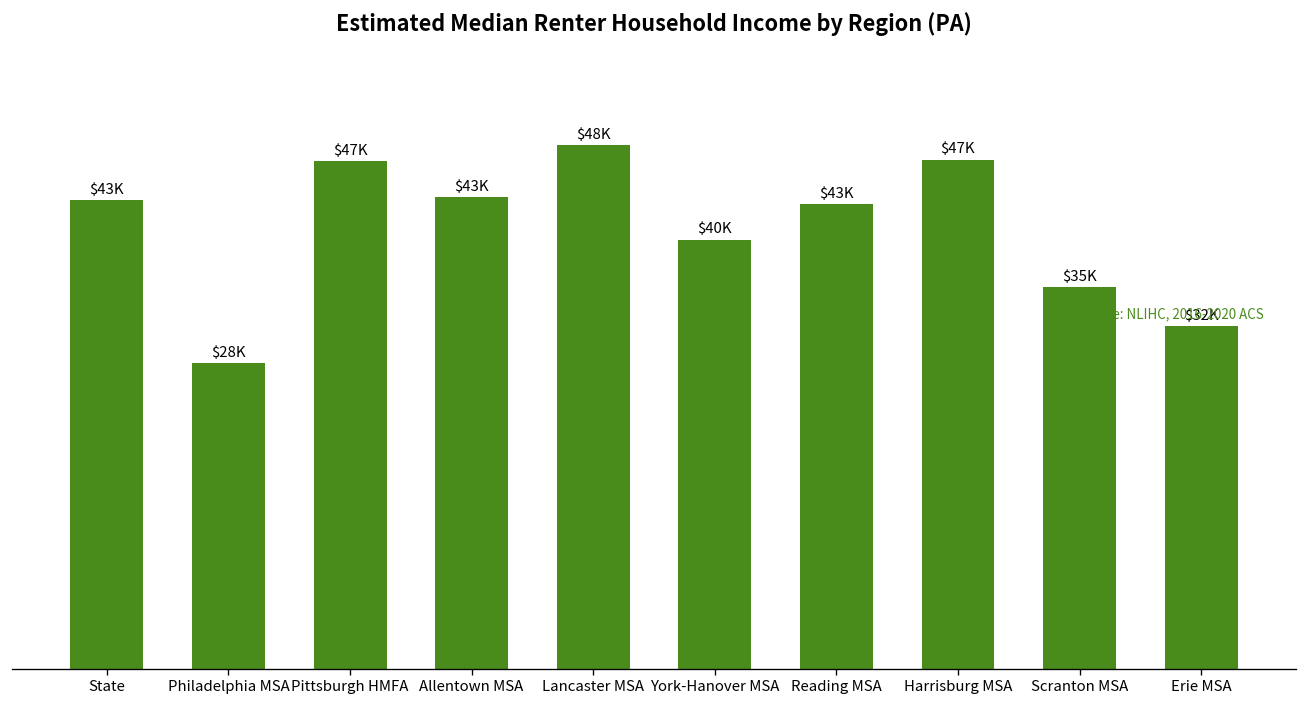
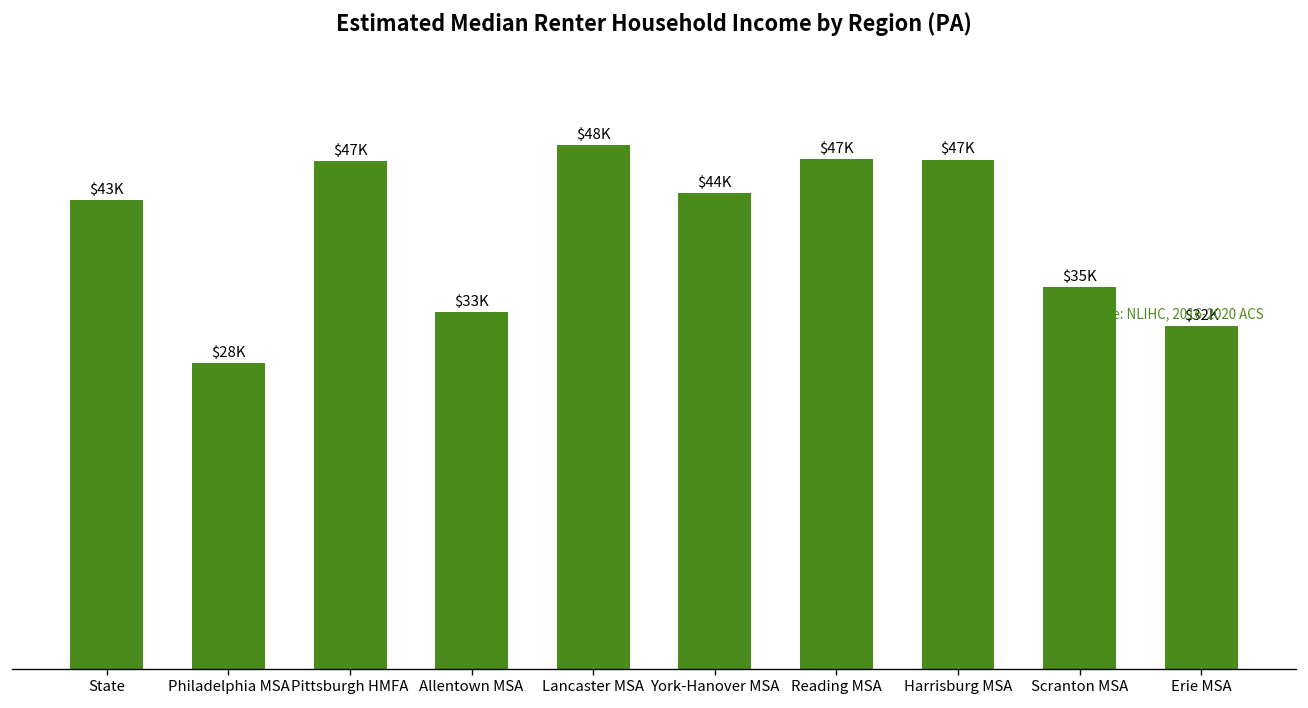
  {
    "State": "$43K",
    "Philadelphia MSA": "$28K",
    "Pittsburgh HMFA": "$47K",
-   "Allentown MSA": "$43K",
+   "Allentown MSA": "$33K",
    "Lancaster MSA": "$48K",
-   "York-Hanover MSA": "$40K",
-   "Reading MSA": "$43K",
+   "York-Hanover MSA": "$44K",
+   "Reading MSA": "$47K",
    "Harrisburg MSA": "$47K",
    "Scranton MSA": "$35K",
    "Erie MSA": "$32K"
  }
